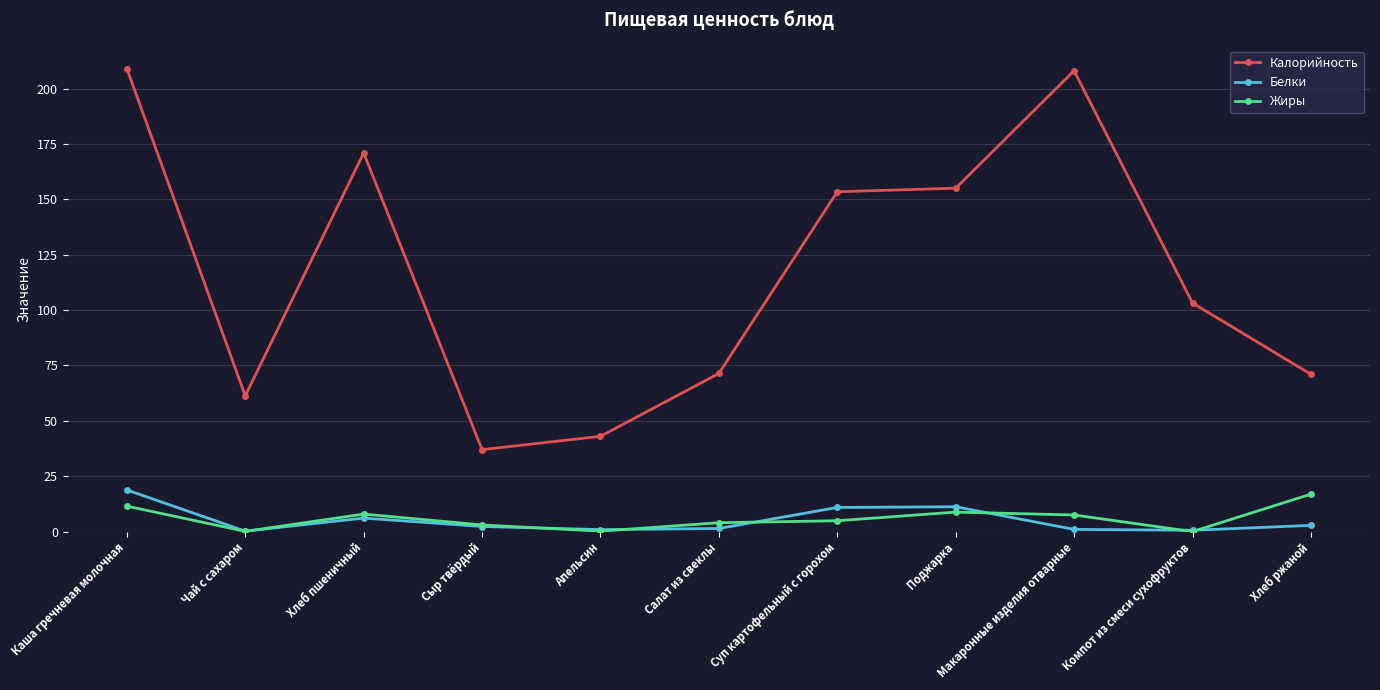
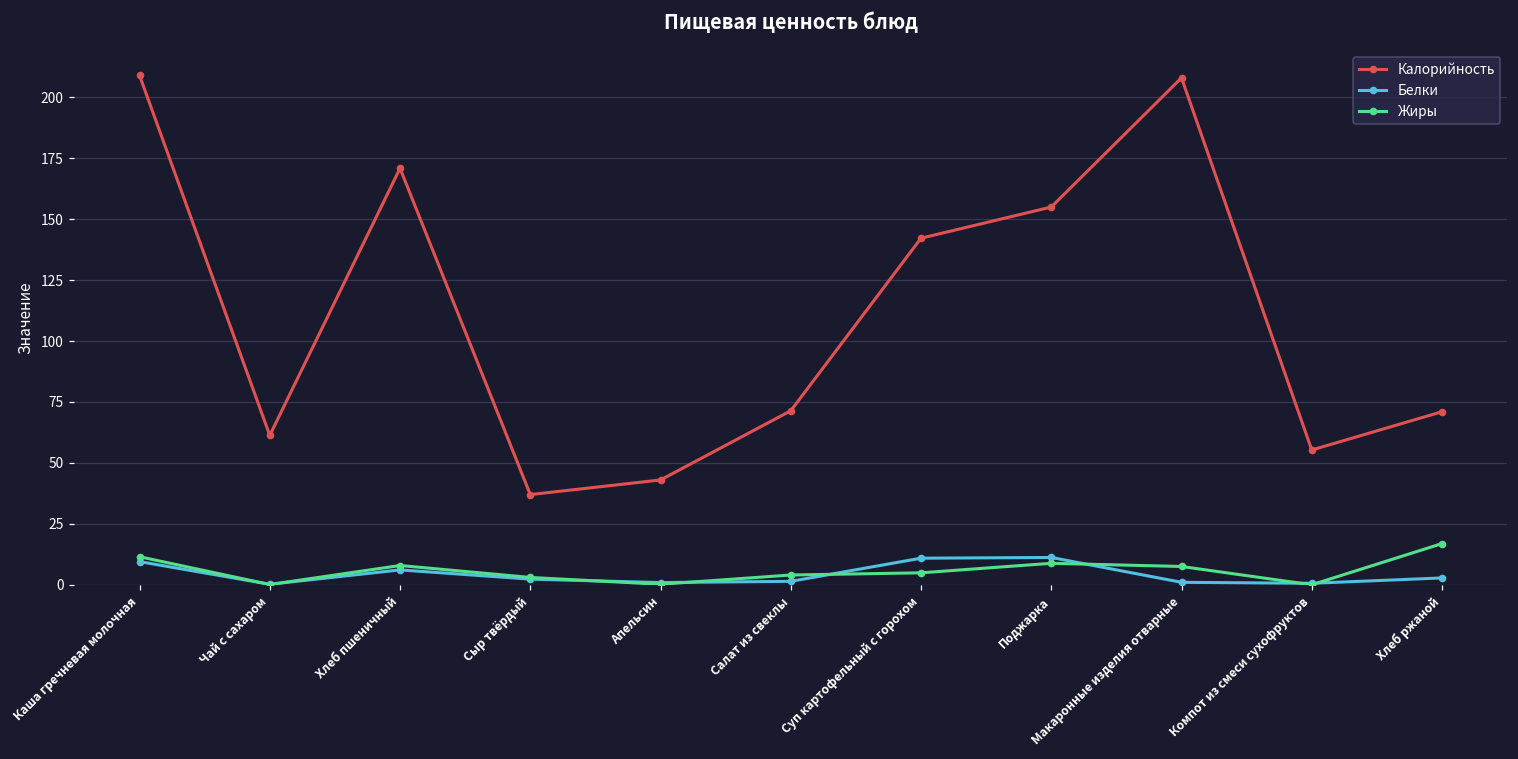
  {
    "Калорийность": {
      "Каша гречневая молочная": 209,
      "Чай с сахаром": 61,
      "Хлеб пшеничный": 171,
      "Сыр твёрдый": 37,
      "Апельсин": 43,
      "Салат из свеклы": 71,
-     "Суп картофельный с горохом": 153,
+     "Суп картофельный с горохом": 142,
      "Поджарка": 155,
      "Макаронные изделия отварные": 208,
-     "Компот из смеси сухофруктов": 103,
+     "Компот из смеси сухофруктов": 55,
      "Хлеб ржаной": 71
    },
    "Белки": {
-     "Каша гречневая молочная": 19,
+     "Каша гречневая молочная": 10,
      "Хлеб пшеничный": 6,
      "Салат из свеклы": 1,
      "Суп картофельный с горохом": 11,
      "Поджарка": 11,
      "Макаронные изделия отварные": 1,
      "Хлеб ржаной": 3
    },
    "Жиры": {
      "Каша гречневая молочная": 12,
      "Хлеб пшеничный": 8,
      "Салат из свеклы": 4,
      "Суп картофельный с горохом": 5,
      "Поджарка": 9,
      "Макаронные изделия отварные": 8,
      "Хлеб ржаной": 17
    }
  }
